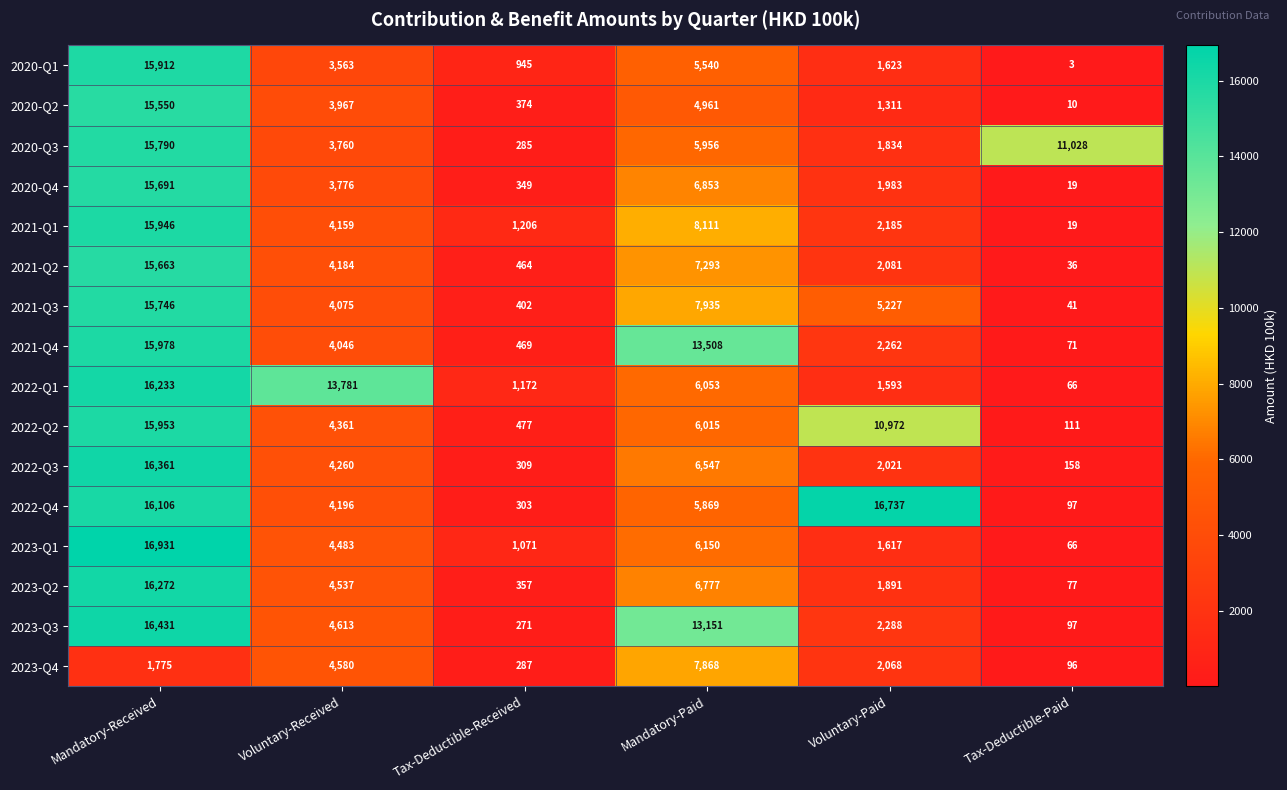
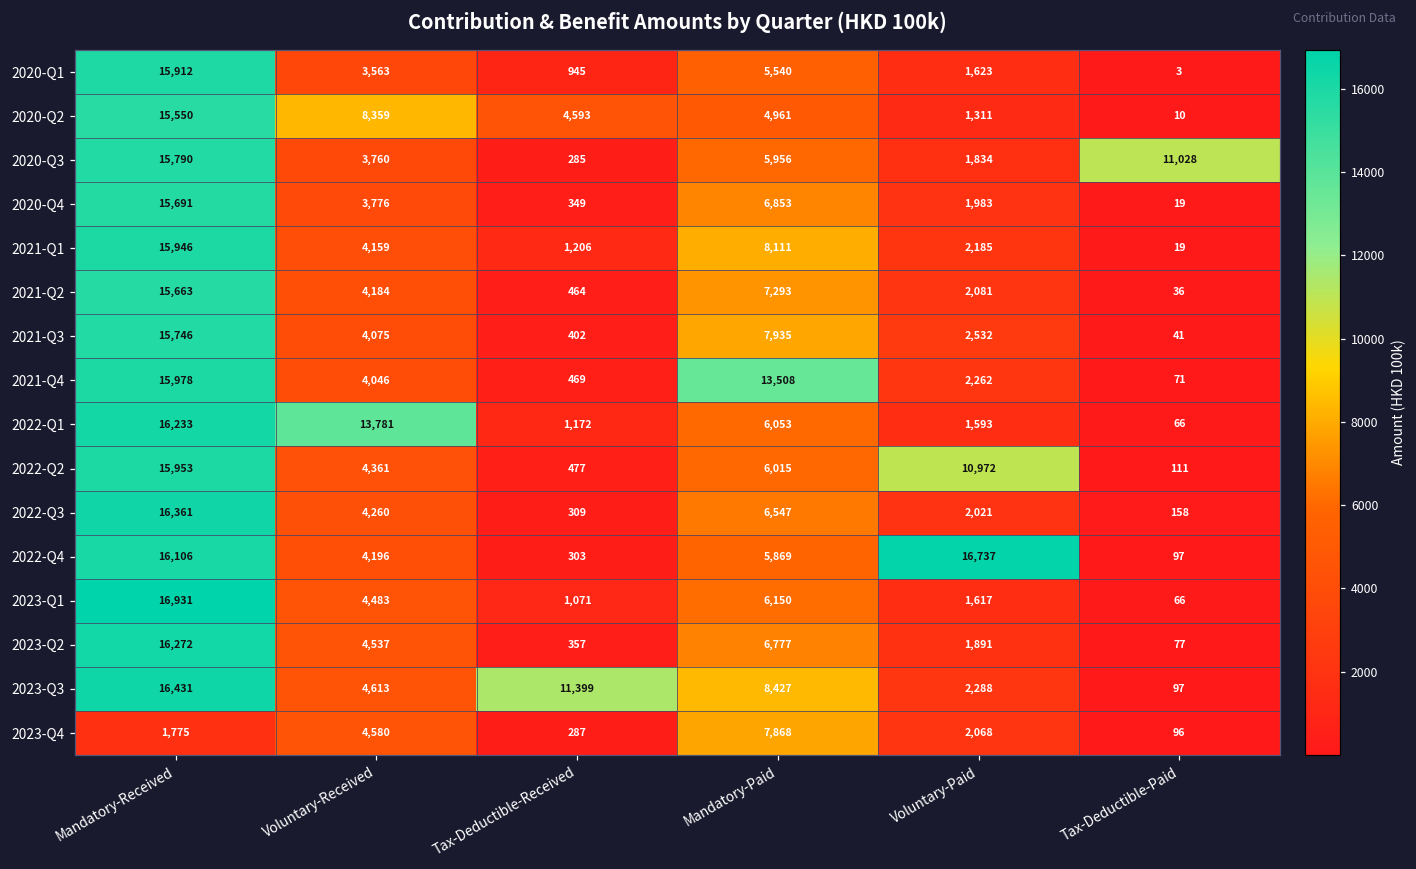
  {
    "2020-Q1": {
      "Mandatory-Received": "15,912",
      "Voluntary-Received": "3,563",
      "Tax-Deductible-Received": "945",
      "Mandatory-Paid": "5,540",
      "Voluntary-Paid": "1,623",
      "Tax-Deductible-Paid": "3"
    },
    "2020-Q2": {
      "Mandatory-Received": "15,550",
-     "Voluntary-Received": "3,967",
-     "Tax-Deductible-Received": "374",
+     "Voluntary-Received": "8,359",
+     "Tax-Deductible-Received": "4,593",
      "Mandatory-Paid": "4,961",
      "Voluntary-Paid": "1,311",
      "Tax-Deductible-Paid": "10"
    },
    "2020-Q3": {
      "Mandatory-Received": "15,790",
      "Voluntary-Received": "3,760",
      "Tax-Deductible-Received": "285",
      "Mandatory-Paid": "5,956",
      "Voluntary-Paid": "1,834",
      "Tax-Deductible-Paid": "11,028"
    },
    "2020-Q4": {
      "Mandatory-Received": "15,691",
      "Voluntary-Received": "3,776",
      "Tax-Deductible-Received": "349",
      "Mandatory-Paid": "6,853",
      "Voluntary-Paid": "1,983",
      "Tax-Deductible-Paid": "19"
    },
    "2021-Q1": {
      "Mandatory-Received": "15,946",
      "Voluntary-Received": "4,159",
      "Tax-Deductible-Received": "1,206",
      "Mandatory-Paid": "8,111",
      "Voluntary-Paid": "2,185",
      "Tax-Deductible-Paid": "19"
    },
    "2021-Q2": {
      "Mandatory-Received": "15,663",
      "Voluntary-Received": "4,184",
      "Tax-Deductible-Received": "464",
      "Mandatory-Paid": "7,293",
      "Voluntary-Paid": "2,081",
      "Tax-Deductible-Paid": "36"
    },
    "2021-Q3": {
      "Mandatory-Received": "15,746",
      "Voluntary-Received": "4,075",
      "Tax-Deductible-Received": "402",
      "Mandatory-Paid": "7,935",
-     "Voluntary-Paid": "5,227",
+     "Voluntary-Paid": "2,532",
      "Tax-Deductible-Paid": "41"
    },
    "2021-Q4": {
      "Mandatory-Received": "15,978",
      "Voluntary-Received": "4,046",
      "Tax-Deductible-Received": "469",
      "Mandatory-Paid": "13,508",
      "Voluntary-Paid": "2,262",
      "Tax-Deductible-Paid": "71"
    },
    "2022-Q1": {
      "Mandatory-Received": "16,233",
      "Voluntary-Received": "13,781",
      "Tax-Deductible-Received": "1,172",
      "Mandatory-Paid": "6,053",
      "Voluntary-Paid": "1,593",
      "Tax-Deductible-Paid": "66"
    },
    "2022-Q2": {
      "Mandatory-Received": "15,953",
      "Voluntary-Received": "4,361",
      "Tax-Deductible-Received": "477",
      "Mandatory-Paid": "6,015",
      "Voluntary-Paid": "10,972",
      "Tax-Deductible-Paid": "111"
    },
    "2022-Q3": {
      "Mandatory-Received": "16,361",
      "Voluntary-Received": "4,260",
      "Tax-Deductible-Received": "309",
      "Mandatory-Paid": "6,547",
      "Voluntary-Paid": "2,021",
      "Tax-Deductible-Paid": "158"
    },
    "2022-Q4": {
      "Mandatory-Received": "16,106",
      "Voluntary-Received": "4,196",
      "Tax-Deductible-Received": "303",
      "Mandatory-Paid": "5,869",
      "Voluntary-Paid": "16,737",
      "Tax-Deductible-Paid": "97"
    },
    "2023-Q1": {
      "Mandatory-Received": "16,931",
      "Voluntary-Received": "4,483",
      "Tax-Deductible-Received": "1,071",
      "Mandatory-Paid": "6,150",
      "Voluntary-Paid": "1,617",
      "Tax-Deductible-Paid": "66"
    },
    "2023-Q2": {
      "Mandatory-Received": "16,272",
      "Voluntary-Received": "4,537",
      "Tax-Deductible-Received": "357",
      "Mandatory-Paid": "6,777",
      "Voluntary-Paid": "1,891",
      "Tax-Deductible-Paid": "77"
    },
    "2023-Q3": {
      "Mandatory-Received": "16,431",
      "Voluntary-Received": "4,613",
-     "Tax-Deductible-Received": "271",
-     "Mandatory-Paid": "13,151",
+     "Tax-Deductible-Received": "11,399",
+     "Mandatory-Paid": "8,427",
      "Voluntary-Paid": "2,288",
      "Tax-Deductible-Paid": "97"
    },
    "2023-Q4": {
      "Mandatory-Received": "1,775",
      "Voluntary-Received": "4,580",
      "Tax-Deductible-Received": "287",
      "Mandatory-Paid": "7,868",
      "Voluntary-Paid": "2,068",
      "Tax-Deductible-Paid": "96"
    }
  }
